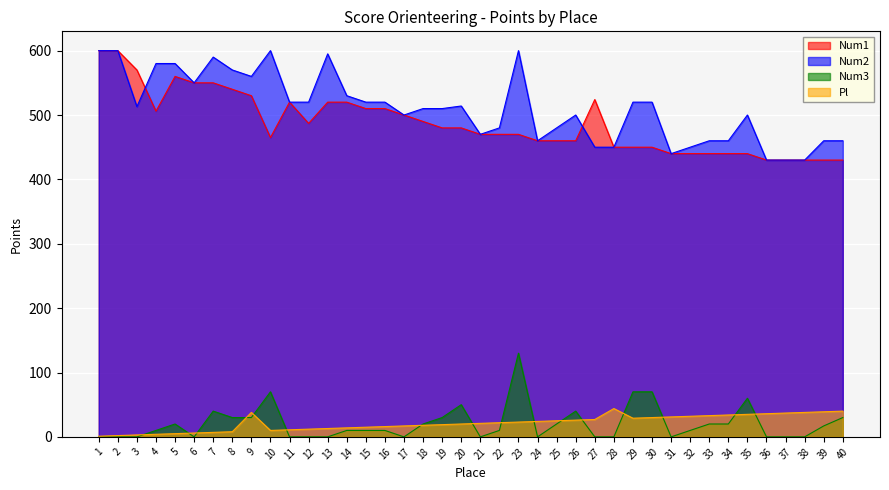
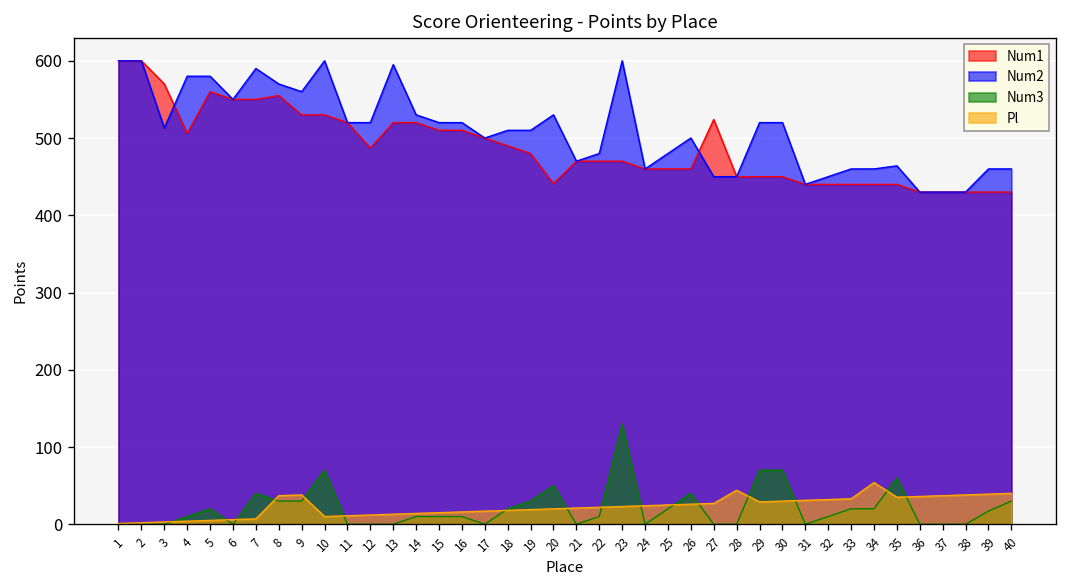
  {
    "Num1": {
      "3": 570,
      "4": 510,
      "5": 560,
      "7": 550,
-     "8": 540,
+     "8": 560,
      "9": 530,
-     "10": 470,
+     "10": 530,
      "12": 490,
      "13": 520,
      "14": 520,
      "15": 510,
      "16": 510,
      "18": 490,
      "19": 480,
-     "20": 480,
+     "20": 440,
      "22": 470,
      "23": 470,
      "25": 460,
      "26": 460,
      "27": 520,
      "29": 450,
      "30": 450,
      "32": 440,
      "33": 440,
      "34": 440,
      "35": 440,
      "39": 430,
      "40": 430
    },
    "Num2": {
      "3": 510,
      "4": 580,
      "5": 580,
      "7": 590,
      "8": 570,
      "9": 560,
      "10": 600,
      "12": 520,
      "13": 600,
      "14": 530,
      "15": 520,
      "16": 520,
      "18": 510,
      "19": 510,
-     "20": 510,
+     "20": 530,
      "22": 480,
      "23": 600,
      "25": 480,
      "26": 500,
      "27": 450,
      "29": 520,
      "30": 520,
      "32": 450,
      "33": 460,
      "34": 460,
-     "35": 500,
+     "35": 460,
      "39": 460,
      "40": 460
    },
    "Num3": {
      "4": 10,
      "5": 20,
      "6": 0,
      "7": 40,
      "8": 30,
      "9": 30,
      "10": 70,
      "11": 0,
      "12": 0,
      "13": 0,
      "15": 10,
      "16": 10,
      "17": 0,
      "19": 30,
      "20": 50,
      "21": 0,
      "22": 10,
      "23": 130,
      "24": 0,
      "25": 20,
      "26": 40,
      "27": 0,
      "28": 0,
      "29": 70,
      "30": 70,
      "31": 0,
      "32": 10,
      "33": 20,
      "34": 20,
      "35": 60,
      "36": 0,
      "37": 0,
      "38": 0,
      "39": 20,
      "40": 30
    },
    "Pl": {
      "4": 0,
      "5": 10,
      "6": 10,
      "7": 10,
-     "8": 10,
+     "8": 40,
      "9": 40,
      "10": 10,
      "11": 10,
      "12": 10,
      "13": 10,
      "15": 20,
      "16": 20,
      "17": 20,
      "19": 20,
      "20": 20,
      "21": 20,
      "22": 20,
      "23": 20,
      "24": 20,
      "25": 30,
      "26": 30,
      "27": 30,
      "28": 40,
      "29": 30,
      "30": 30,
      "31": 30,
      "32": 30,
      "33": 30,
-     "34": 30,
+     "34": 50,
      "35": 40,
      "36": 40,
      "37": 40,
      "38": 40,
      "39": 40,
      "40": 40
    }
  }
